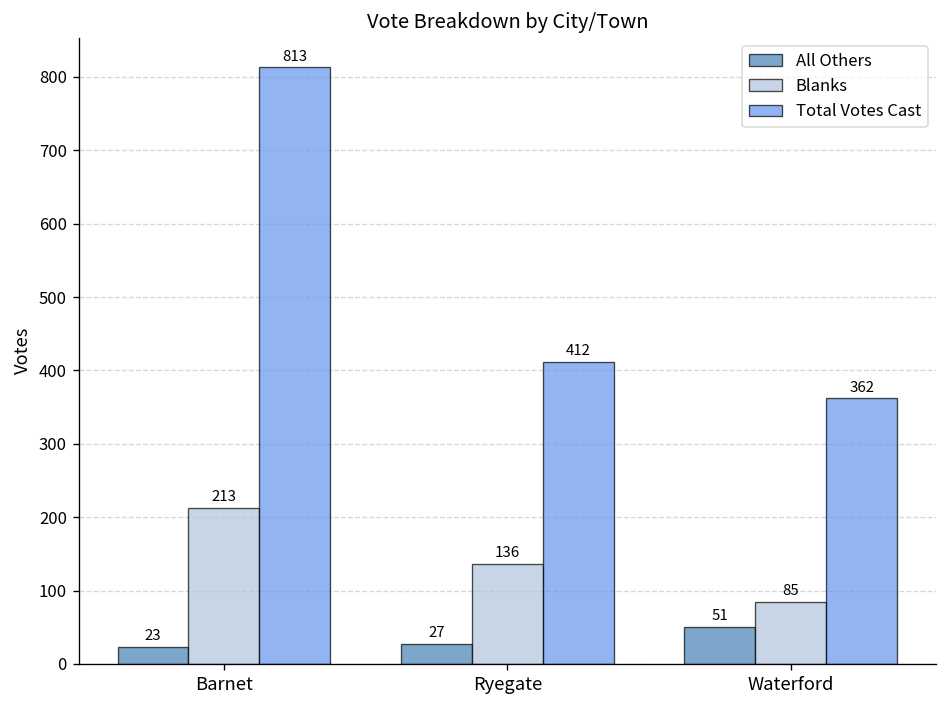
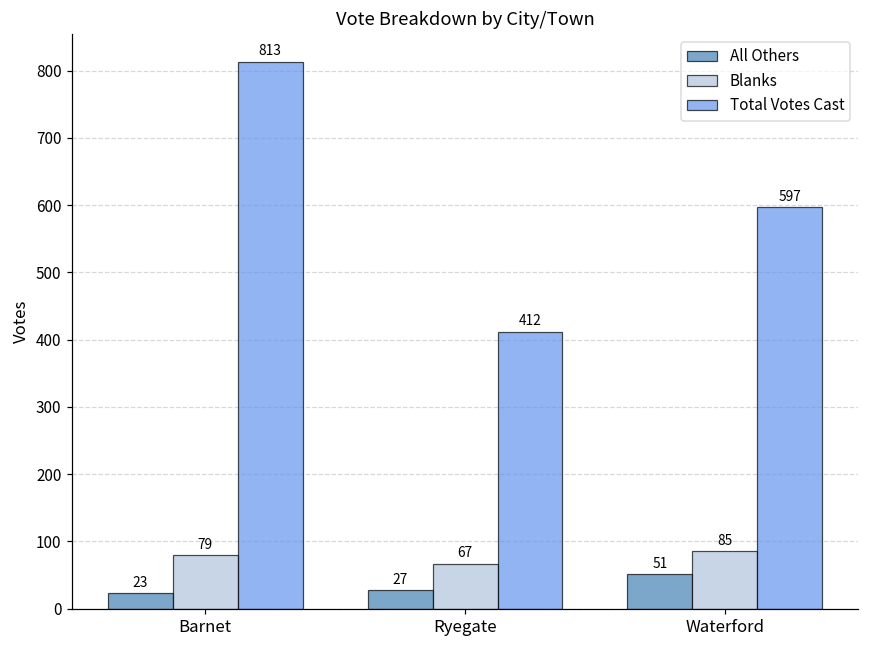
  {
    "All Others": {
      "Barnet": 23,
      "Ryegate": 27,
      "Waterford": 51
    },
    "Blanks": {
-     "Barnet": 213,
-     "Ryegate": 136,
+     "Barnet": 79,
+     "Ryegate": 67,
      "Waterford": 85
    },
    "Total Votes Cast": {
      "Barnet": 813,
      "Ryegate": 412,
-     "Waterford": 362
+     "Waterford": 597
    }
  }
